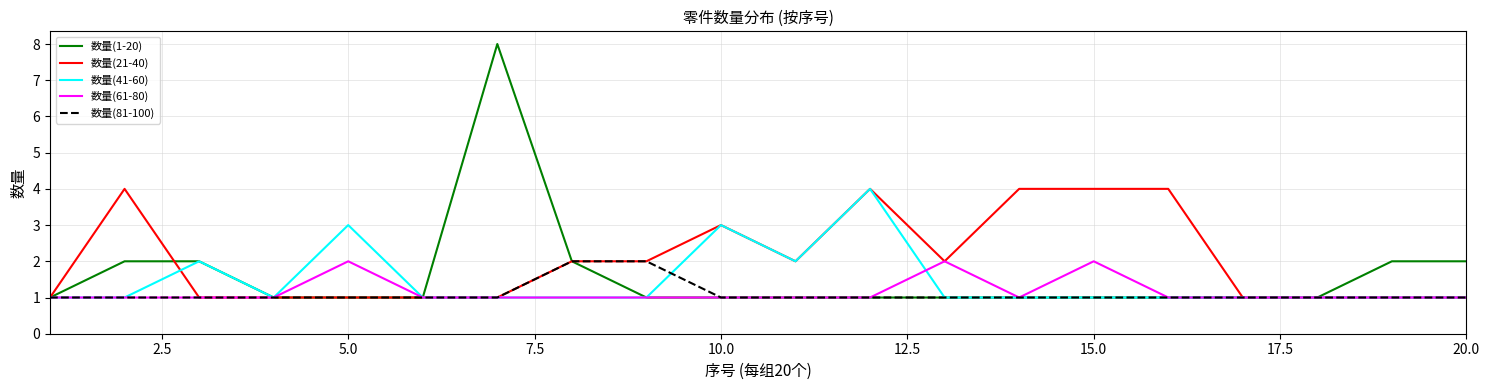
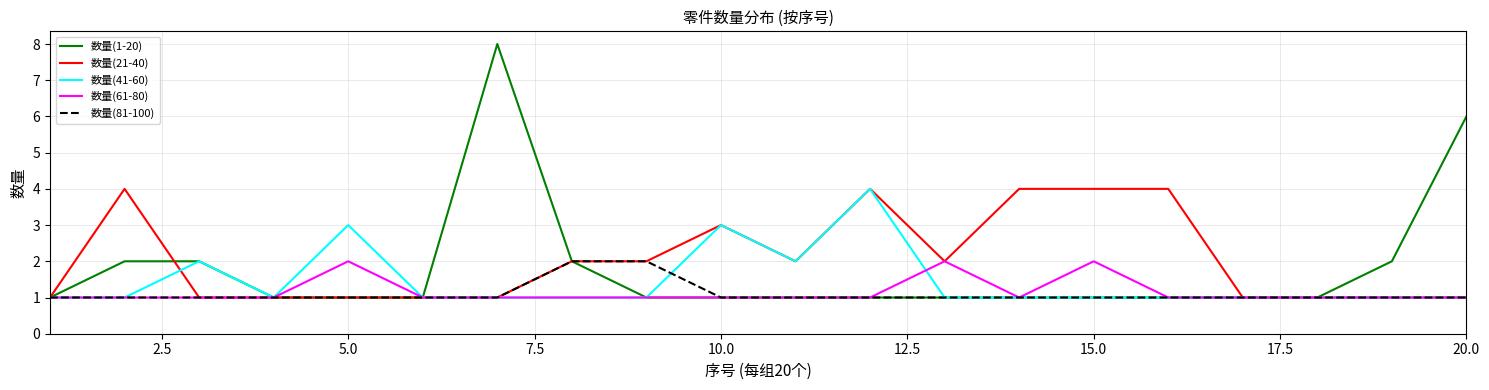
  {
    "数量(1-20)": {
-     "20.0": 2
+     "20.0": 6
    },
    "数量(21-40)": {
      "15.0": 4
    },
    "数量(41-60)": {
      "5.0": 3
    },
    "数量(61-80)": {
      "5.0": 2,
      "15.0": 2
    }
  }
